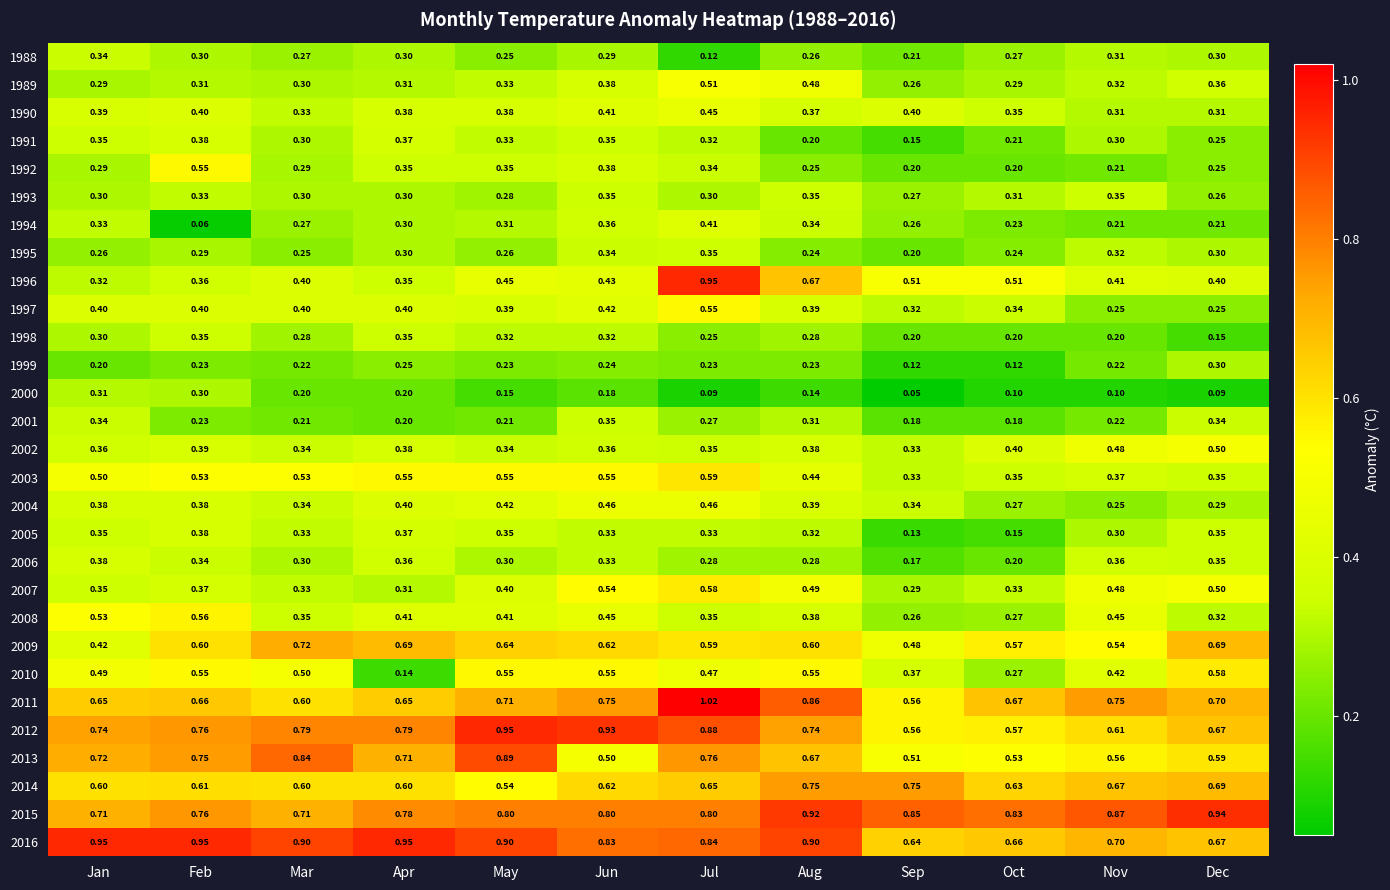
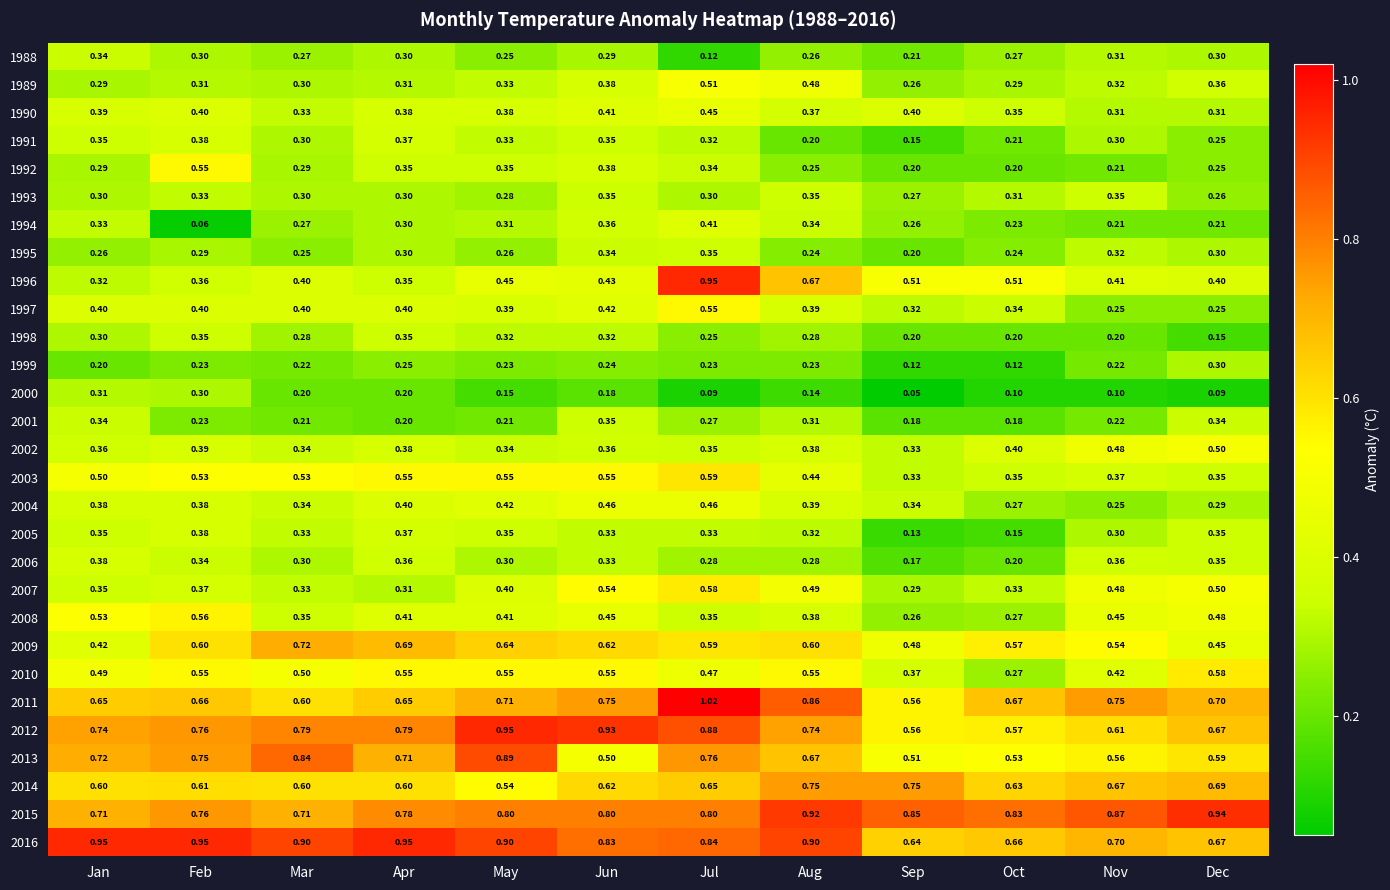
  {
    "2008": {
      "Jan": 0.53,
      "Feb": 0.56,
      "Mar": 0.35,
      "Apr": 0.41,
      "May": 0.41,
      "Jun": 0.45,
      "Jul": 0.35,
      "Aug": 0.38,
      "Sep": 0.26,
      "Oct": 0.27,
      "Nov": 0.45,
-     "Dec": 0.32
+     "Dec": 0.48
    },
    "2009": {
      "Jan": 0.42,
      "Feb": 0.60,
      "Mar": 0.72,
      "Apr": 0.69,
      "May": 0.64,
      "Jun": 0.62,
      "Jul": 0.59,
      "Aug": 0.60,
      "Sep": 0.48,
      "Oct": 0.57,
      "Nov": 0.54,
-     "Dec": 0.69
+     "Dec": 0.45
    },
    "2010": {
      "Jan": 0.49,
      "Feb": 0.55,
      "Mar": 0.50,
-     "Apr": 0.14,
+     "Apr": 0.55,
      "May": 0.55,
      "Jun": 0.55,
      "Jul": 0.47,
      "Aug": 0.55,
      "Sep": 0.37,
      "Oct": 0.27,
      "Nov": 0.42,
      "Dec": 0.58
    }
  }
